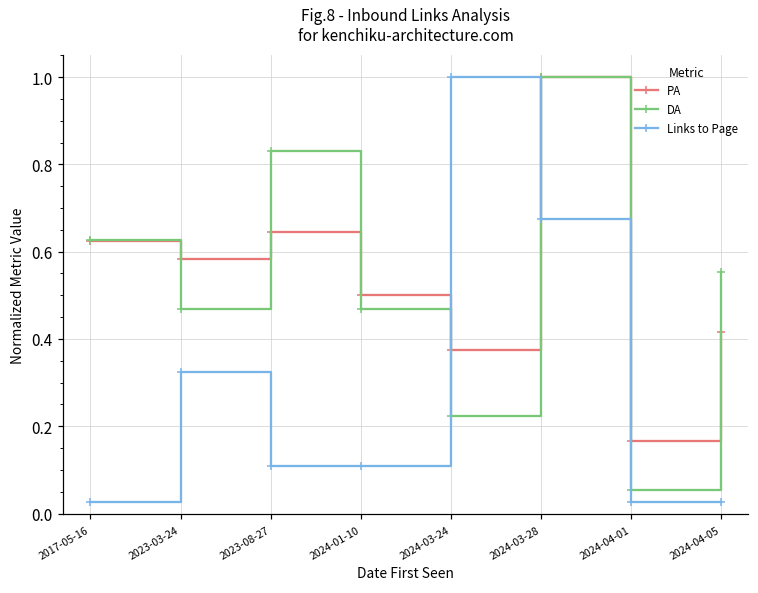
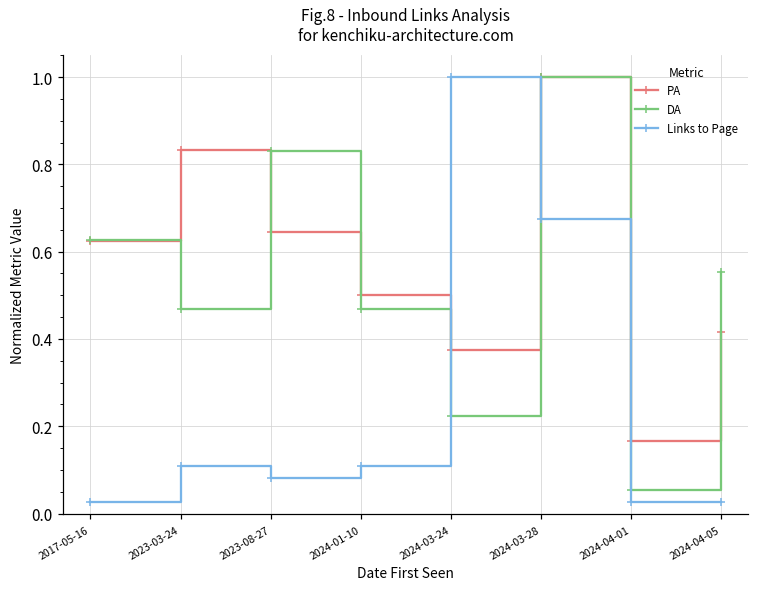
  {
    "PA": {
-     "2023-03-24": 0.58,
+     "2023-03-24": 0.83,
      "2023-08-27": 0.65,
      "2024-01-10": 0.50,
      "2024-03-24": 0.38,
      "2024-04-01": 0.17,
      "2024-04-05": 0.42
    },
    "DA": {
      "2023-03-24": 0.47,
      "2023-08-27": 0.83,
      "2024-01-10": 0.47,
      "2024-03-24": 0.22,
      "2024-04-01": 0.05,
      "2024-04-05": 0.55
    },
    "Links to Page": {
      "2017-05-16": 0.03,
-     "2023-03-24": 0.32,
-     "2023-08-27": 0.11,
+     "2023-03-24": 0.11,
+     "2023-08-27": 0.08,
      "2024-01-10": 0.11,
      "2024-03-24": 1.00,
      "2024-03-28": 0.68,
      "2024-04-01": 0.03,
      "2024-04-05": 0.03
    }
  }
